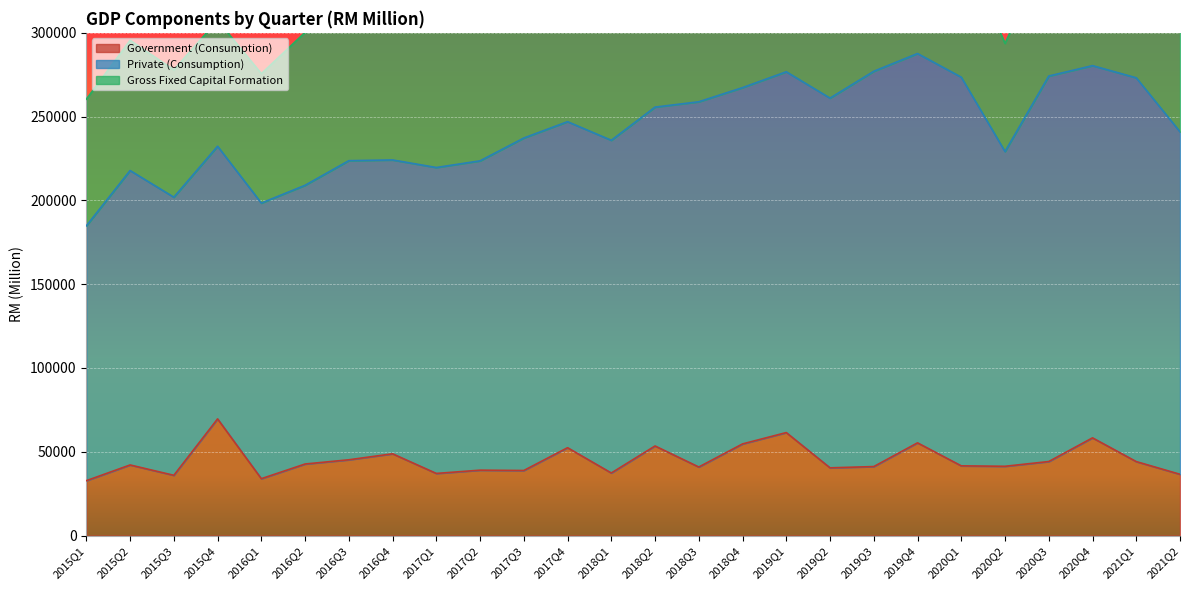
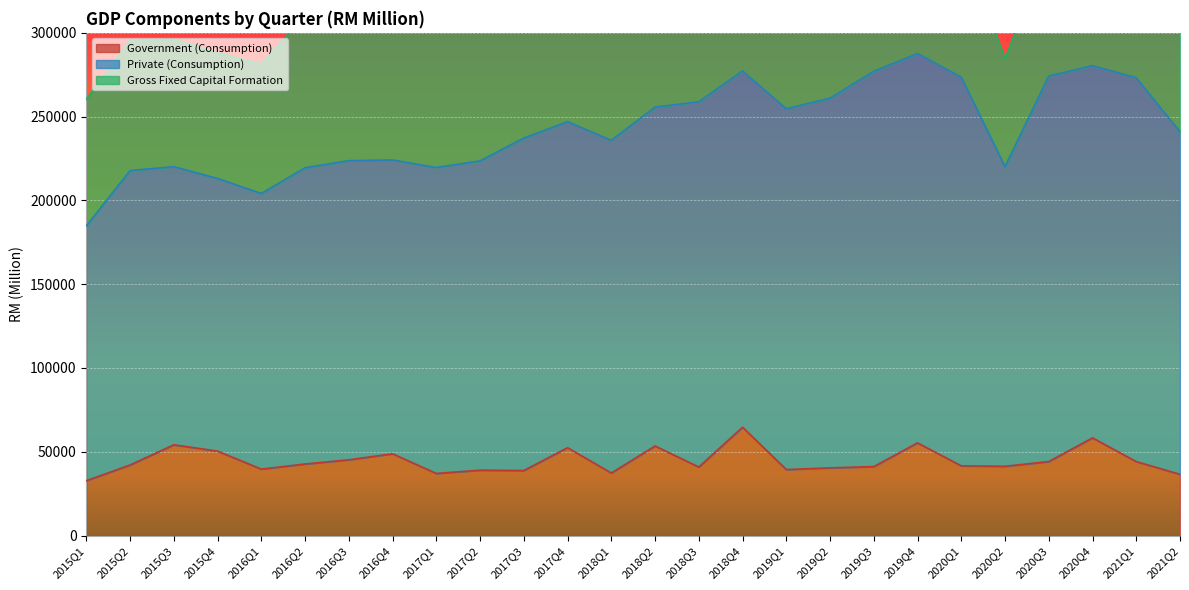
  {
    "Government (Consumption)": {
      "2015Q1": 33000,
      "2015Q2": 42000,
-     "2015Q3": 36000,
-     "2015Q4": 70000,
-     "2016Q1": 34000,
+     "2015Q3": 54000,
+     "2015Q4": 50000,
+     "2016Q1": 40000,
      "2016Q2": 43000,
      "2016Q3": 45000,
      "2016Q4": 49000,
      "2017Q1": 37000,
      "2017Q2": 39000,
      "2017Q3": 39000,
      "2017Q4": 52000,
      "2018Q1": 37000,
      "2018Q2": 53000,
      "2018Q3": 41000,
-     "2018Q4": 55000,
-     "2019Q1": 61000,
+     "2018Q4": 65000,
+     "2019Q1": 39000,
      "2019Q2": 40000,
      "2019Q3": 41000,
      "2019Q4": 55000,
      "2020Q1": 42000,
      "2020Q2": 41000,
      "2020Q3": 44000,
      "2020Q4": 58000,
      "2021Q1": 44000,
      "2021Q2": 37000
    },
    "Private (Consumption)": {
      "2015Q1": 152000,
      "2015Q2": 176000,
      "2015Q3": 166000,
      "2015Q4": 163000,
      "2016Q1": 164000,
-     "2016Q2": 166000,
+     "2016Q2": 177000,
      "2016Q3": 179000,
      "2016Q4": 175000,
      "2017Q1": 183000,
      "2017Q2": 185000,
      "2017Q3": 198000,
      "2017Q4": 195000,
      "2018Q1": 199000,
      "2018Q2": 202000,
      "2018Q3": 218000,
      "2018Q4": 213000,
      "2019Q1": 215000,
      "2019Q2": 221000,
      "2019Q3": 236000,
      "2019Q4": 232000,
      "2020Q1": 232000,
-     "2020Q2": 188000,
+     "2020Q2": 179000,
      "2020Q3": 230000,
      "2020Q4": 222000,
      "2021Q1": 229000,
      "2021Q2": 204000
    },
    "Gross Fixed Capital Formation": {
      "2015Q1": 76000,
      "2020Q2": 64000
    }
  }
